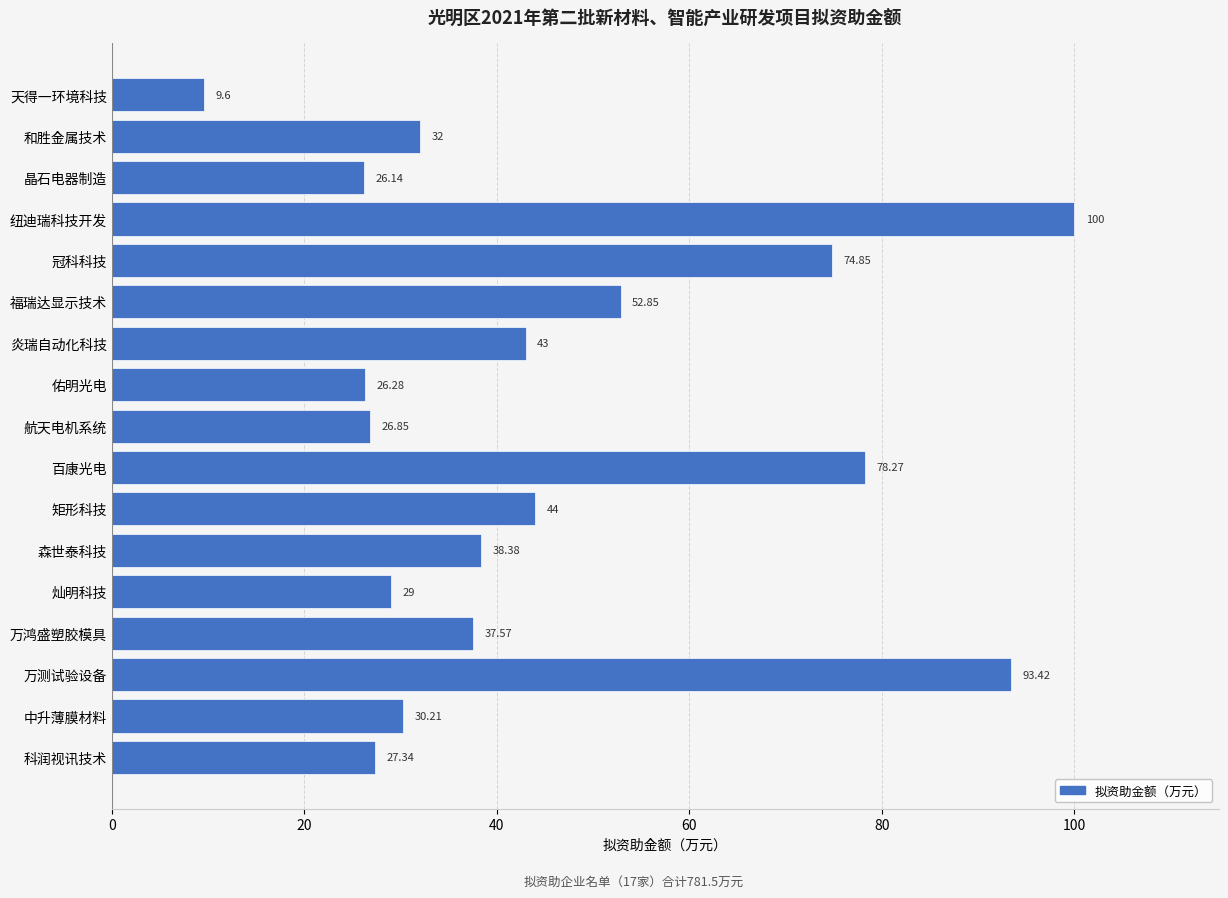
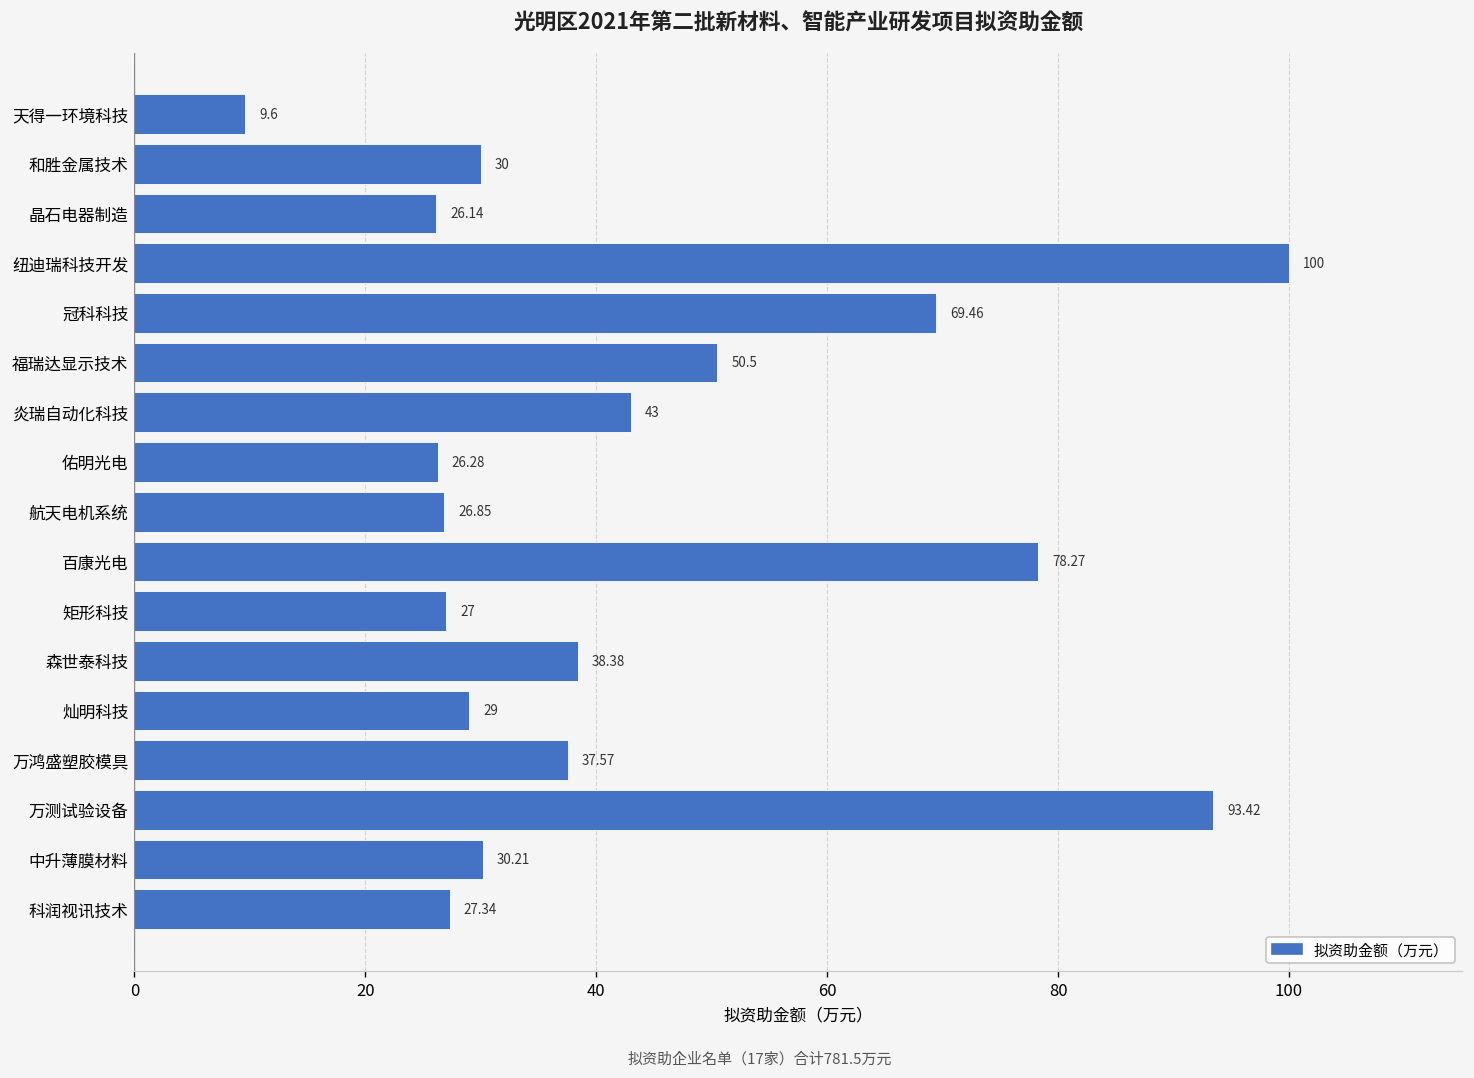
  {
    "天得一环境科技": 9.6,
-   "和胜金属技术": 32,
+   "和胜金属技术": 30,
    "晶石电器制造": 26.14,
    "纽迪瑞科技开发": 100,
-   "冠科科技": 74.85,
-   "福瑞达显示技术": 52.85,
+   "冠科科技": 69.46,
+   "福瑞达显示技术": 50.5,
    "炎瑞自动化科技": 43,
    "佑明光电": 26.28,
    "航天电机系统": 26.85,
    "百康光电": 78.27,
-   "矩形科技": 44,
+   "矩形科技": 27,
    "森世泰科技": 38.38,
    "灿明科技": 29,
    "万鸿盛塑胶模具": 37.57,
    "万测试验设备": 93.42,
    "中升薄膜材料": 30.21,
    "科润视讯技术": 27.34
  }
